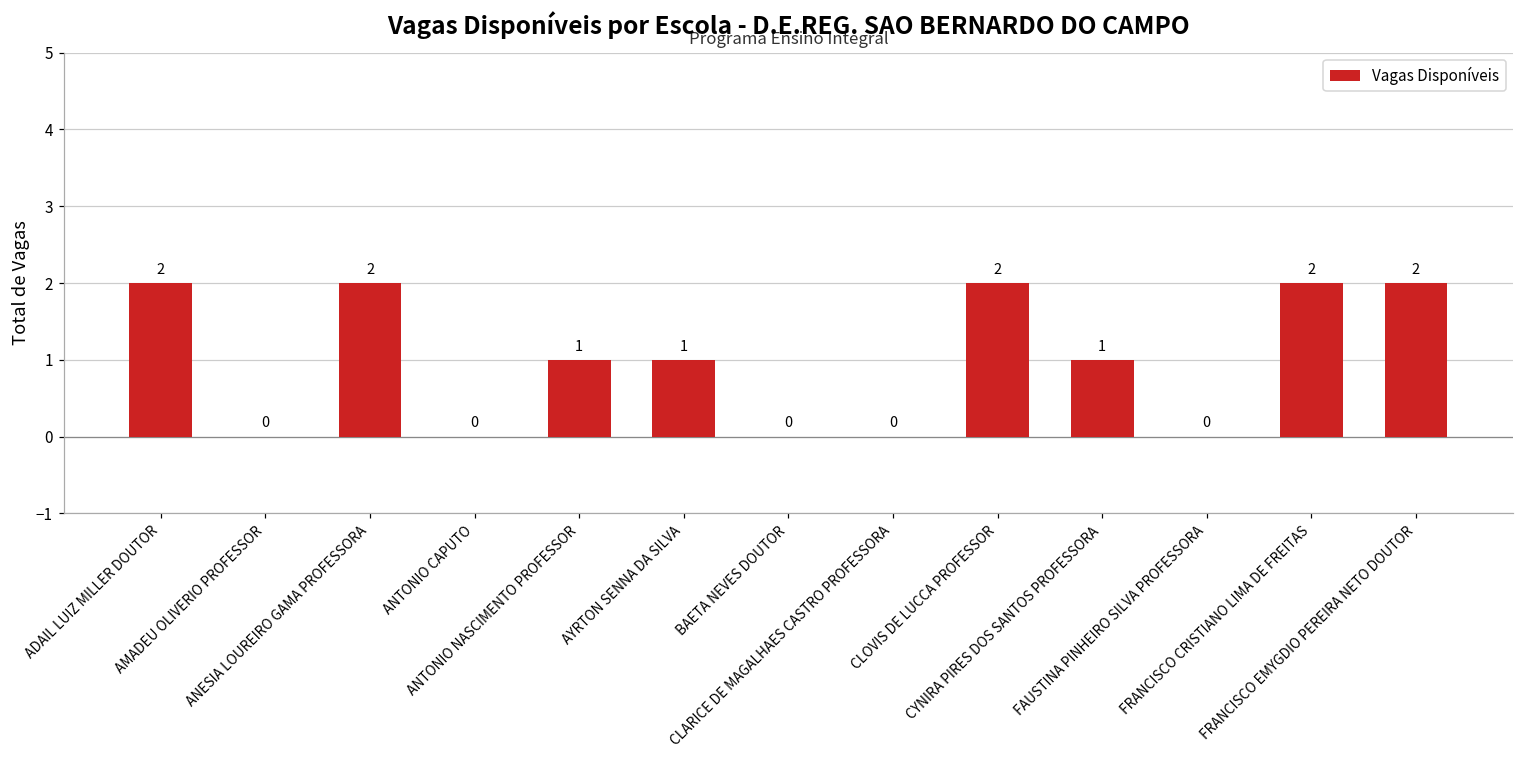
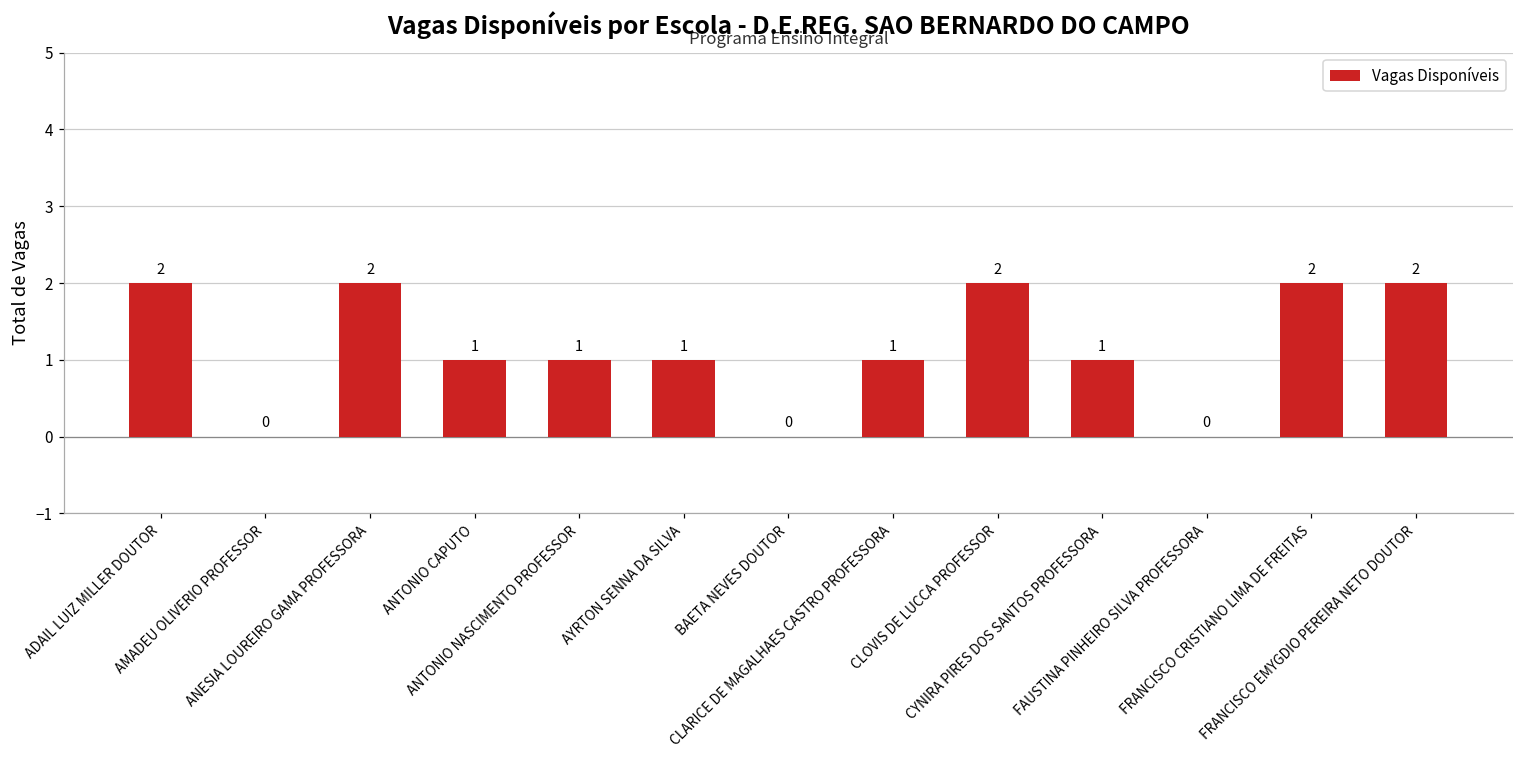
  {
    "ADAIL LUIZ MILLER DOUTOR": 2,
    "AMADEU OLIVERIO PROFESSOR": 0,
    "ANESIA LOUREIRO GAMA PROFESSORA": 2,
-   "ANTONIO CAPUTO": 0,
+   "ANTONIO CAPUTO": 1,
    "ANTONIO NASCIMENTO PROFESSOR": 1,
    "AYRTON SENNA DA SILVA": 1,
    "BAETA NEVES DOUTOR": 0,
-   "CLARICE DE MAGALHAES CASTRO PROFESSORA": 0,
+   "CLARICE DE MAGALHAES CASTRO PROFESSORA": 1,
    "CLOVIS DE LUCCA PROFESSOR": 2,
    "CYNIRA PIRES DOS SANTOS PROFESSORA": 1,
    "FAUSTINA PINHEIRO SILVA PROFESSORA": 0,
    "FRANCISCO CRISTIANO LIMA DE FREITAS": 2,
    "FRANCISCO EMYGDIO PEREIRA NETO DOUTOR": 2
  }
